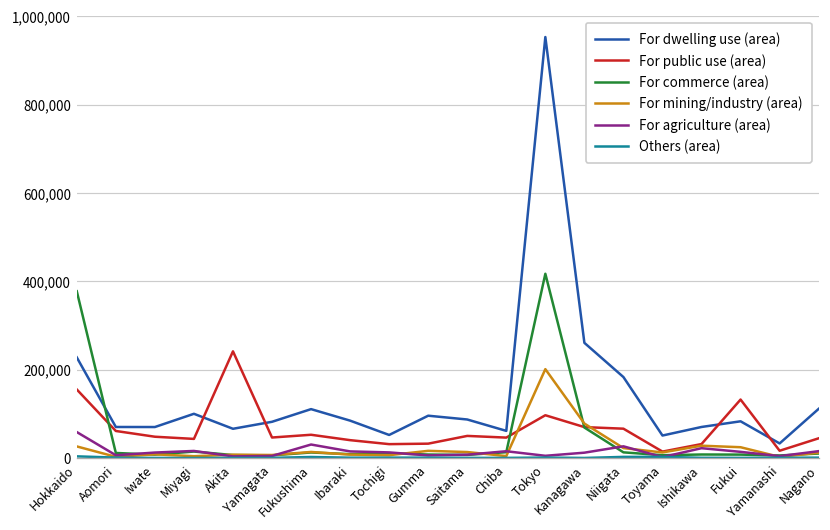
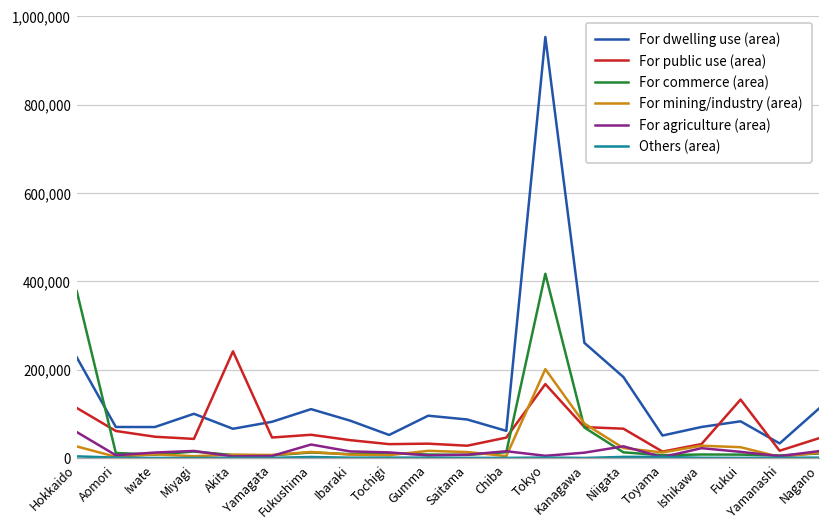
  {
    "For public use (area)": {
-     "Hokkaido": "160,000",
+     "Hokkaido": "110,000",
      "Aomori": "60,000",
      "Iwate": "50,000",
      "Miyagi": "40,000",
      "Akita": "240,000",
      "Yamagata": "50,000",
      "Fukushima": "50,000",
      "Ibaraki": "40,000",
      "Tochigi": "30,000",
      "Gumma": "30,000",
-     "Saitama": "50,000",
+     "Saitama": "30,000",
      "Chiba": "50,000",
-     "Tokyo": "100,000",
+     "Tokyo": "170,000",
      "Niigata": "70,000",
      "Fukui": "130,000",
      "Yamanashi": "20,000",
      "Nagano": "40,000"
    },
    "For commerce (area)": {
      "Hokkaido": "380,000",
      "Tokyo": "420,000",
      "Niigata": "10,000",
      "Ishikawa": "10,000"
    },
    "For mining/industry (area)": {
      "Hokkaido": "30,000",
      "Gumma": "20,000",
      "Tokyo": "200,000",
      "Kanagawa": "80,000",
      "Fukui": "20,000"
    },
    "For agriculture (area)": {
      "Hokkaido": "60,000",
      "Fukushima": "30,000",
      "Kanagawa": "10,000"
    }
  }
